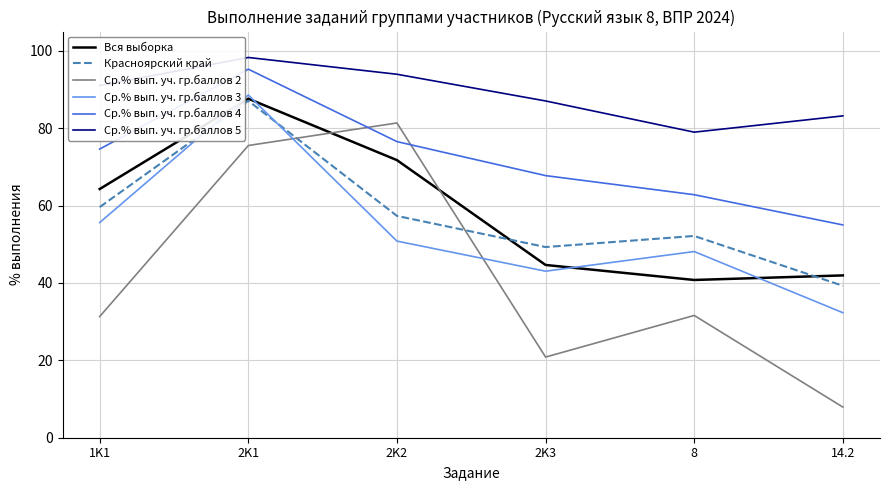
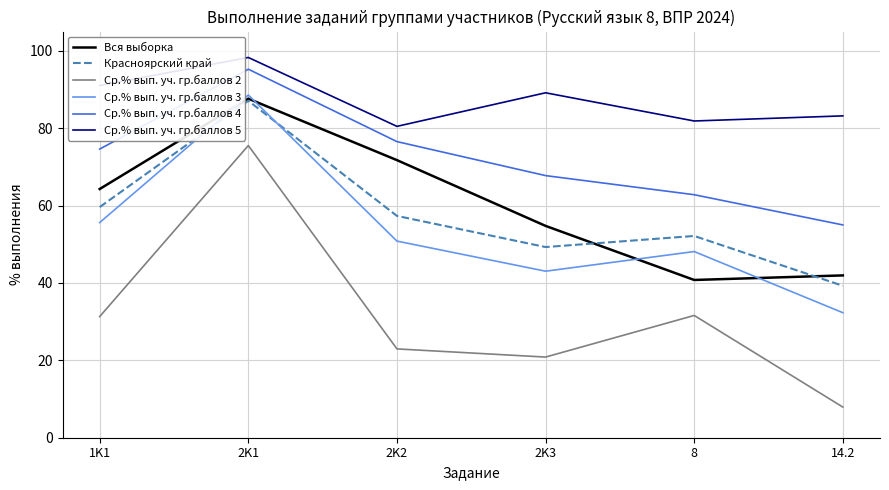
  {
    "Вся выборка": {
      "1K1": 64,
      "2K2": 72,
-     "2K3": 45,
+     "2K3": 55,
      "8": 41,
      "14.2": 42
    },
    "Ср.% вып. уч. гр.баллов 2": {
      "1K1": 31,
      "2K1": 76,
-     "2K2": 81,
+     "2K2": 23,
      "2K3": 21,
      "8": 32,
      "14.2": 8
    },
    "Ср.% вып. уч. гр.баллов 5": {
      "2K1": 98,
-     "2K2": 94,
-     "2K3": 87,
-     "8": 79,
+     "2K2": 80,
+     "2K3": 89,
+     "8": 82,
      "14.2": 83
    }
  }
